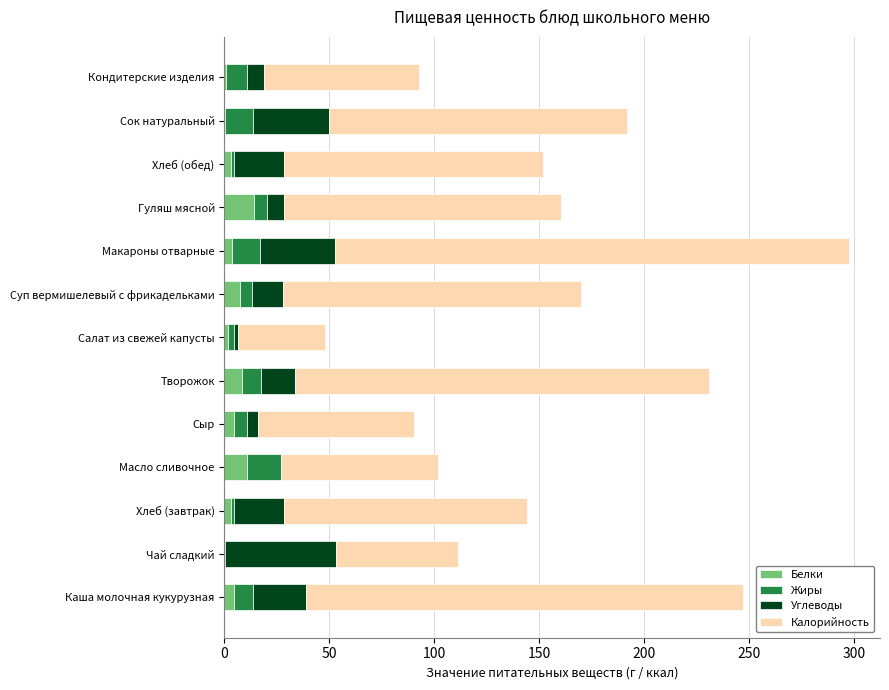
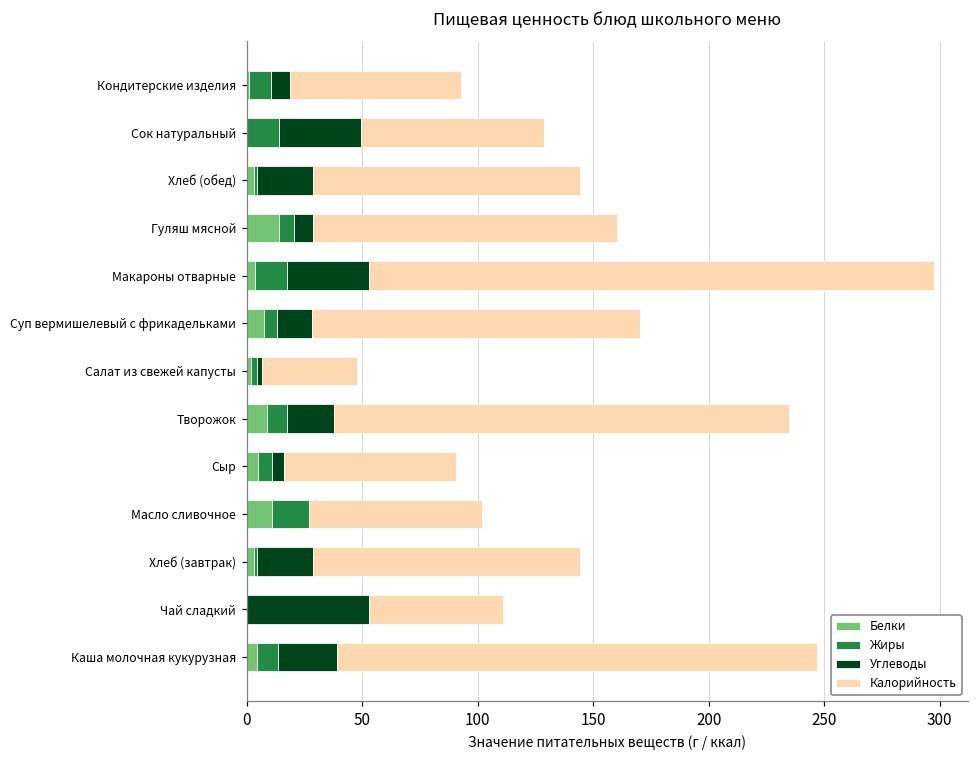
  {
    "Белки": {
      "Хлеб (обед)": 3,
      "Гуляш мясной": 14,
      "Макароны отварные": 4,
      "Суп вермишелевый с фрикадельками": 7,
      "Салат из свежей капусты": 2,
      "Творожок": 9,
      "Сыр": 5,
      "Масло сливочное": 11,
      "Хлеб (завтрак)": 3,
      "Каша молочная кукурузная": 4
    },
    "Жиры": {
      "Кондитерские изделия": 10,
      "Сок натуральный": 14,
      "Хлеб (обед)": 1,
      "Гуляш мясной": 7,
      "Макароны отварные": 13,
      "Суп вермишелевый с фрикадельками": 6,
      "Салат из свежей капусты": 3,
      "Творожок": 9,
      "Сыр": 6,
      "Масло сливочное": 16,
      "Хлеб (завтрак)": 1,
      "Чай сладкий": 0,
      "Каша молочная кукурузная": 9
    },
    "Углеводы": {
      "Кондитерские изделия": 8,
      "Сок натуральный": 36,
      "Хлеб (обед)": 24,
      "Гуляш мясной": 8,
      "Макароны отварные": 36,
      "Суп вермишелевый с фрикадельками": 15,
      "Салат из свежей капусты": 2,
-     "Творожок": 16,
+     "Творожок": 20,
      "Сыр": 6,
      "Хлеб (завтрак)": 24,
      "Чай сладкий": 53,
      "Каша молочная кукурузная": 25
    },
    "Калорийность": {
      "Кондитерские изделия": 74,
-     "Сок натуральный": 142,
-     "Хлеб (обед)": 123,
+     "Сок натуральный": 79,
+     "Хлеб (обед)": 116,
      "Гуляш мясной": 132,
      "Макароны отварные": 245,
      "Суп вермишелевый с фрикадельками": 142,
      "Салат из свежей капусты": 41,
      "Творожок": 197,
      "Сыр": 74,
      "Масло сливочное": 75,
      "Хлеб (завтрак)": 116,
      "Чай сладкий": 58,
      "Каша молочная кукурузная": 208
    }
  }
